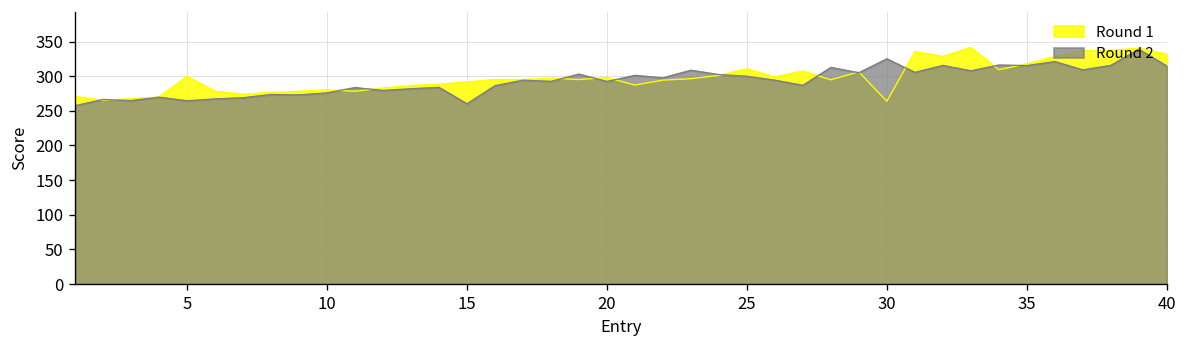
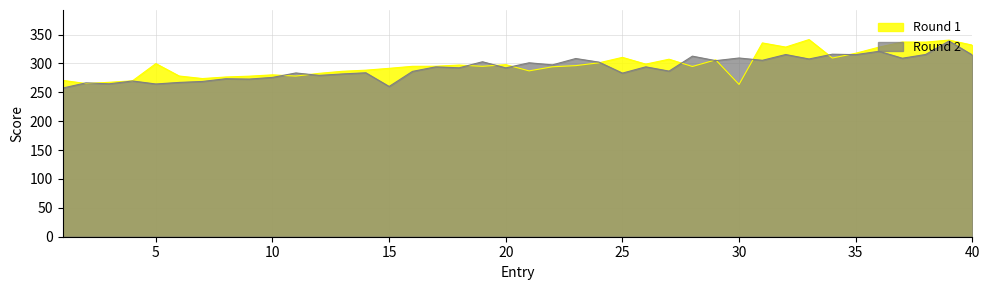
  {
    "Round 1": {
      "5": 300,
      "15": 290,
      "20": 300,
      "25": 310,
      "30": 260,
      "40": 330
    },
    "Round 2": {
      "5": 260,
      "15": 260,
      "20": 290,
-     "25": 300,
-     "30": 330,
+     "25": 280,
+     "30": 310,
      "40": 310
    }
  }
